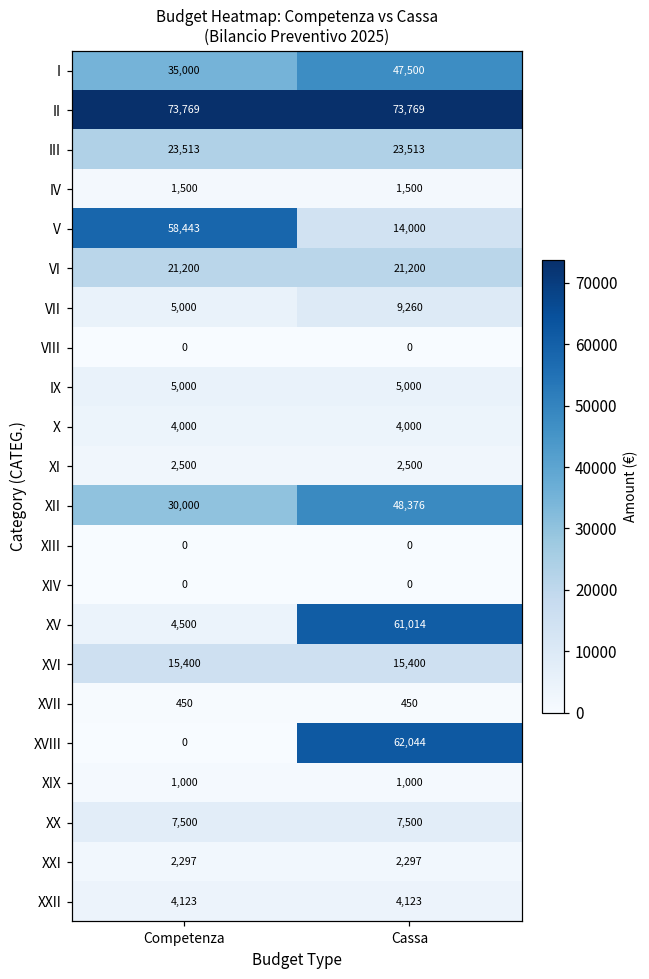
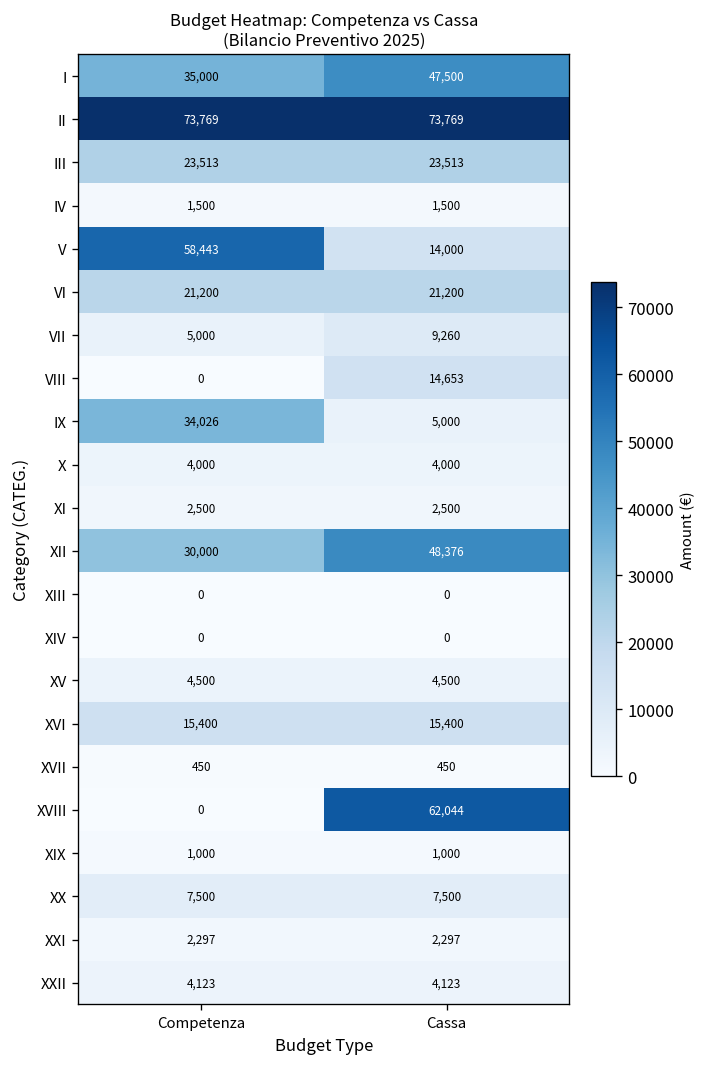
  {
    "I": {
      "Competenza": "35,000",
      "Cassa": "47,500"
    },
    "II": {
      "Competenza": "73,769",
      "Cassa": "73,769"
    },
    "III": {
      "Competenza": "23,513",
      "Cassa": "23,513"
    },
    "IV": {
      "Competenza": "1,500",
      "Cassa": "1,500"
    },
    "V": {
      "Competenza": "58,443",
      "Cassa": "14,000"
    },
    "VI": {
      "Competenza": "21,200",
      "Cassa": "21,200"
    },
    "VII": {
      "Competenza": "5,000",
      "Cassa": "9,260"
    },
    "VIII": {
      "Competenza": "0",
-     "Cassa": "0"
+     "Cassa": "14,653"
    },
    "IX": {
-     "Competenza": "5,000",
+     "Competenza": "34,026",
      "Cassa": "5,000"
    },
    "X": {
      "Competenza": "4,000",
      "Cassa": "4,000"
    },
    "XI": {
      "Competenza": "2,500",
      "Cassa": "2,500"
    },
    "XII": {
      "Competenza": "30,000",
      "Cassa": "48,376"
    },
    "XIII": {
      "Competenza": "0",
      "Cassa": "0"
    },
    "XIV": {
      "Competenza": "0",
      "Cassa": "0"
    },
    "XV": {
      "Competenza": "4,500",
-     "Cassa": "61,014"
+     "Cassa": "4,500"
    },
    "XVI": {
      "Competenza": "15,400",
      "Cassa": "15,400"
    },
    "XVII": {
      "Competenza": "450",
      "Cassa": "450"
    },
    "XVIII": {
      "Competenza": "0",
      "Cassa": "62,044"
    },
    "XIX": {
      "Competenza": "1,000",
      "Cassa": "1,000"
    },
    "XX": {
      "Competenza": "7,500",
      "Cassa": "7,500"
    },
    "XXI": {
      "Competenza": "2,297",
      "Cassa": "2,297"
    },
    "XXII": {
      "Competenza": "4,123",
      "Cassa": "4,123"
    }
  }
